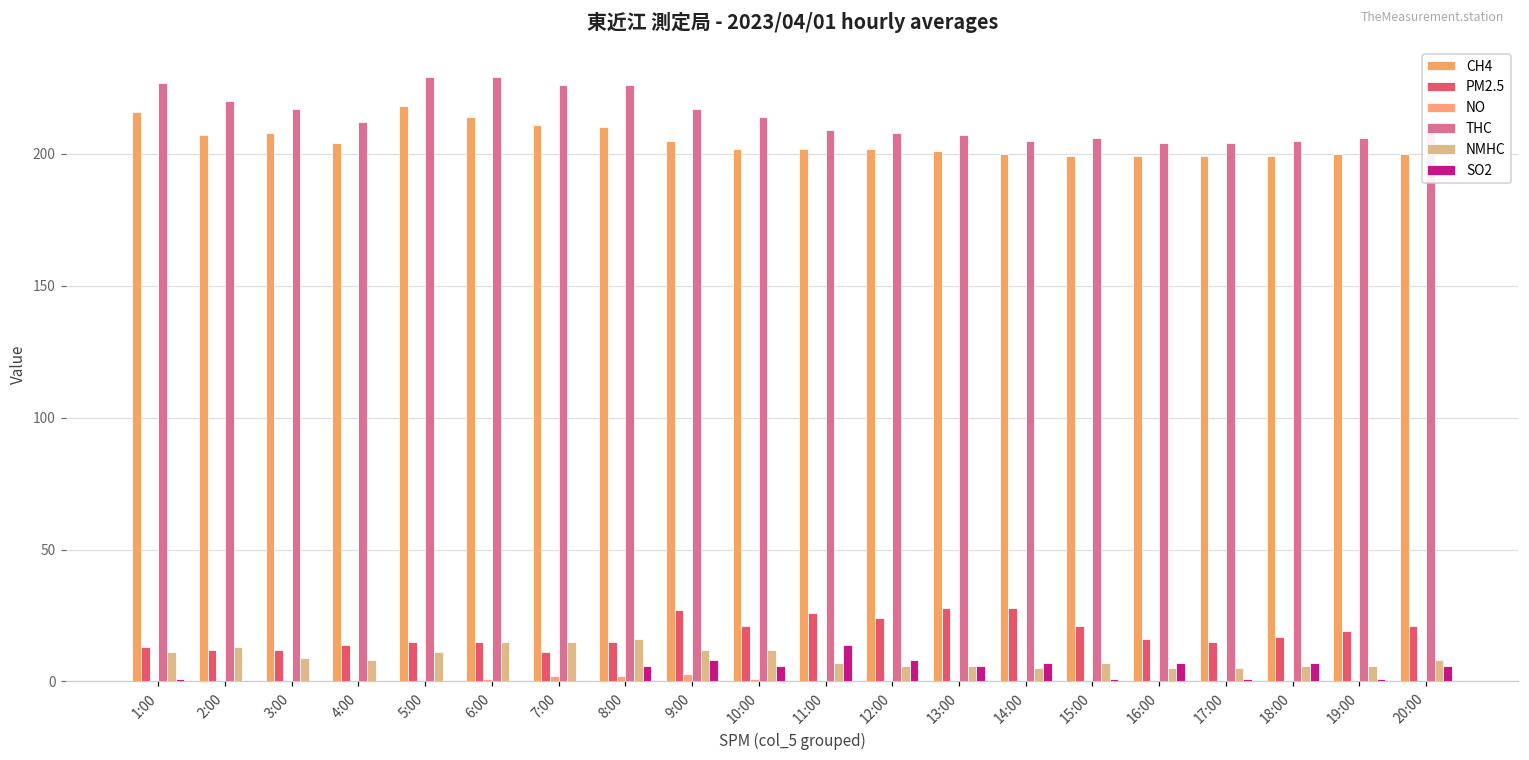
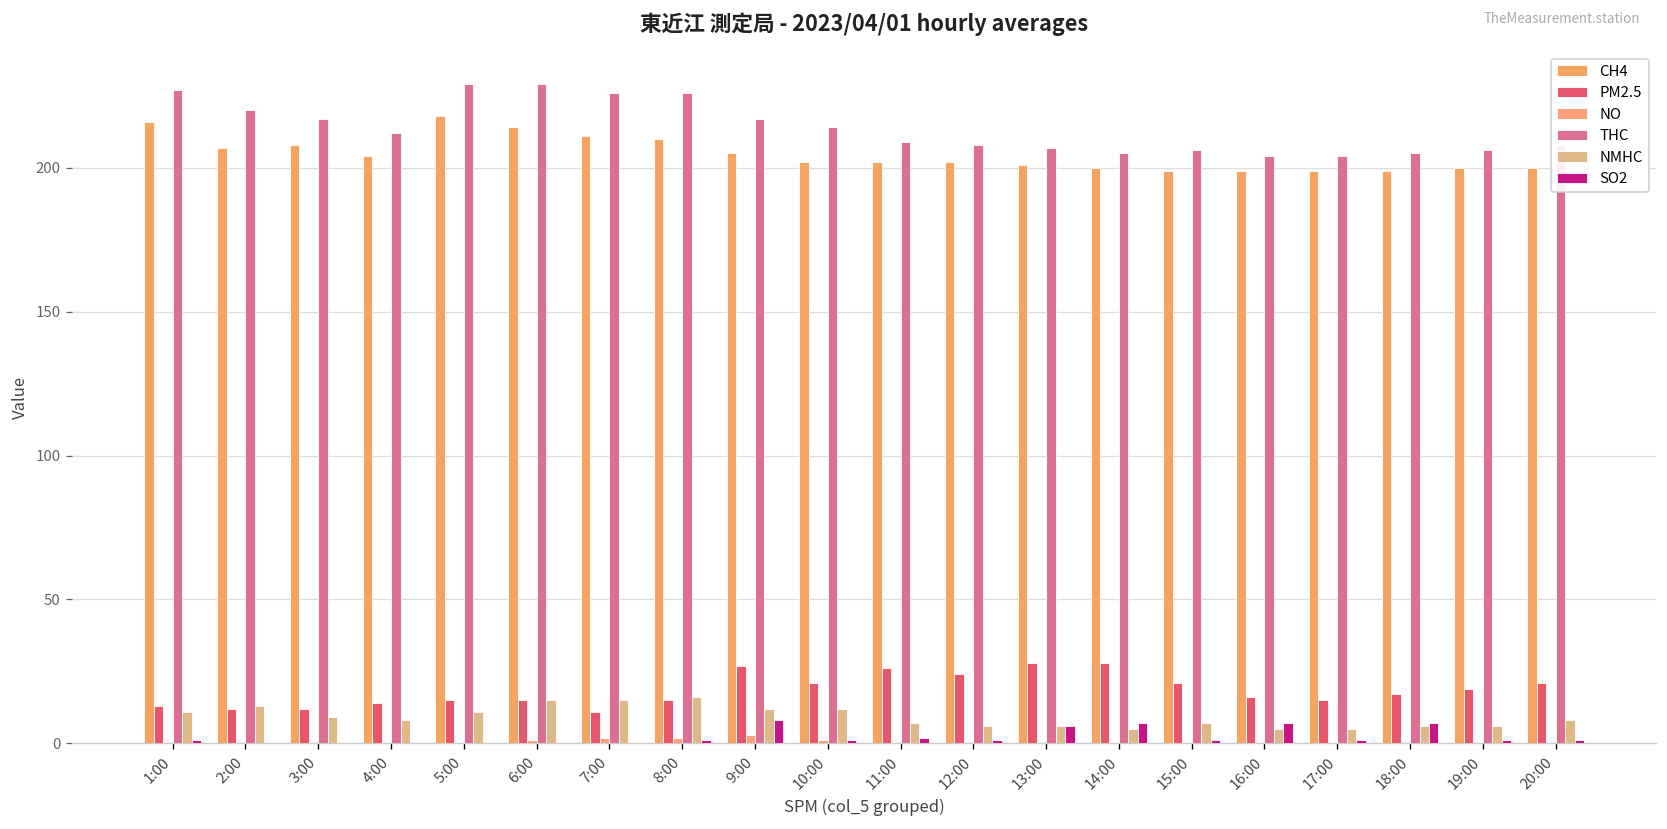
  {
    "SO2": {
      "2:00": 0,
      "3:00": 0,
      "4:00": 0,
      "5:00": 0,
      "6:00": 0,
      "7:00": 0,
-     "8:00": 6,
+     "8:00": 1,
      "9:00": 8,
-     "10:00": 6,
-     "11:00": 14,
-     "12:00": 8,
+     "10:00": 1,
+     "11:00": 2,
+     "12:00": 1,
      "13:00": 6,
      "14:00": 7,
      "16:00": 7,
      "18:00": 7,
-     "20:00": 6
+     "20:00": 1
    }
  }
